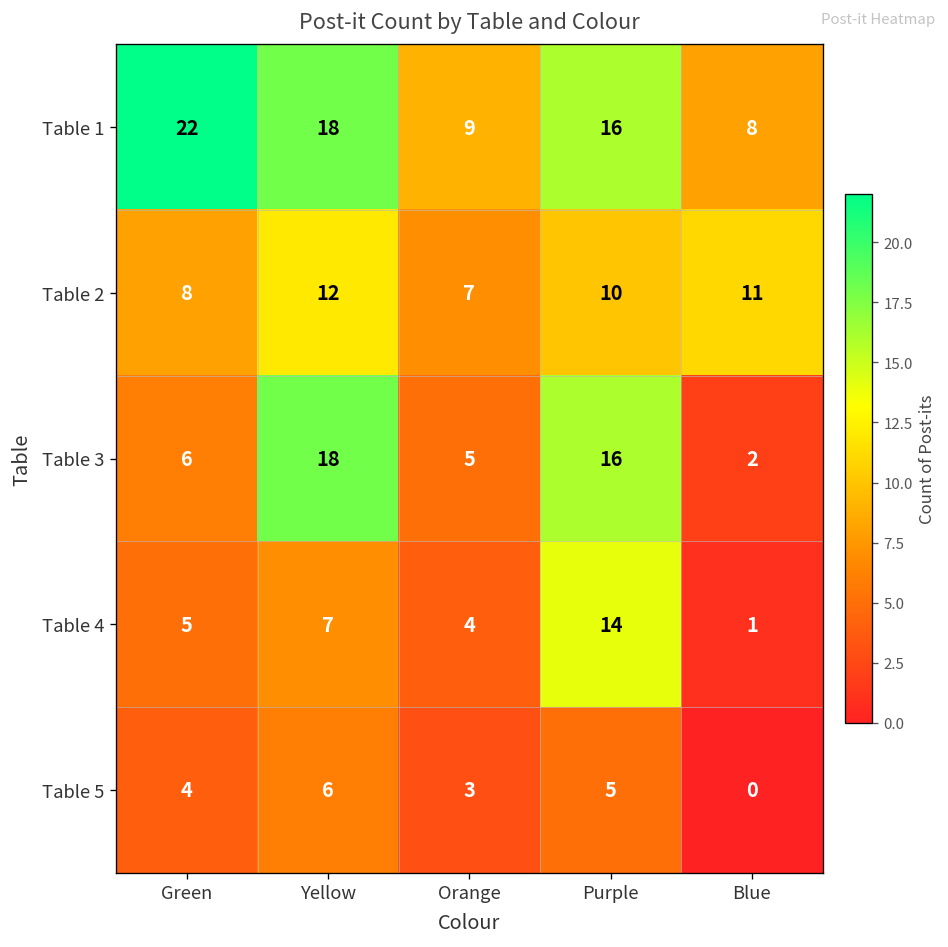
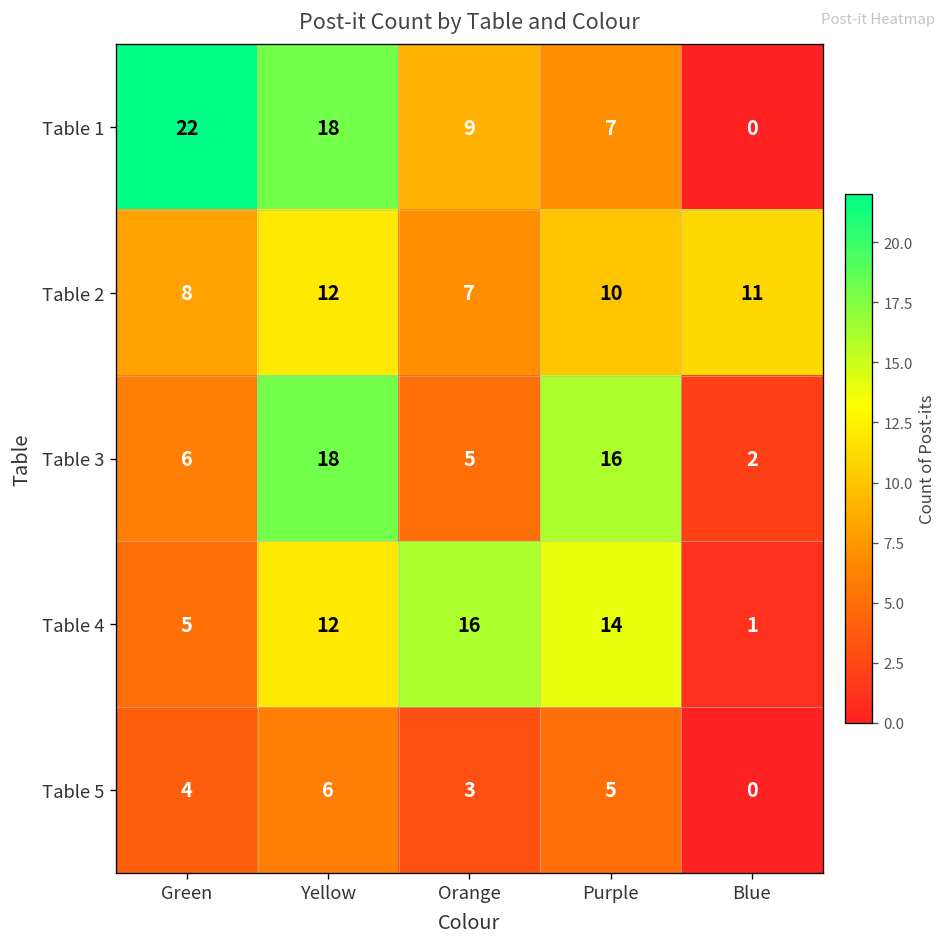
  {
    "Table 1": {
      "Green": 22,
      "Yellow": 18,
      "Orange": 9,
-     "Purple": 16,
-     "Blue": 8
+     "Purple": 7,
+     "Blue": 0
    },
    "Table 2": {
      "Green": 8,
      "Yellow": 12,
      "Orange": 7,
      "Purple": 10,
      "Blue": 11
    },
    "Table 3": {
      "Green": 6,
      "Yellow": 18,
      "Orange": 5,
      "Purple": 16,
      "Blue": 2
    },
    "Table 4": {
      "Green": 5,
-     "Yellow": 7,
-     "Orange": 4,
+     "Yellow": 12,
+     "Orange": 16,
      "Purple": 14,
      "Blue": 1
    },
    "Table 5": {
      "Green": 4,
      "Yellow": 6,
      "Orange": 3,
      "Purple": 5,
      "Blue": 0
    }
  }
